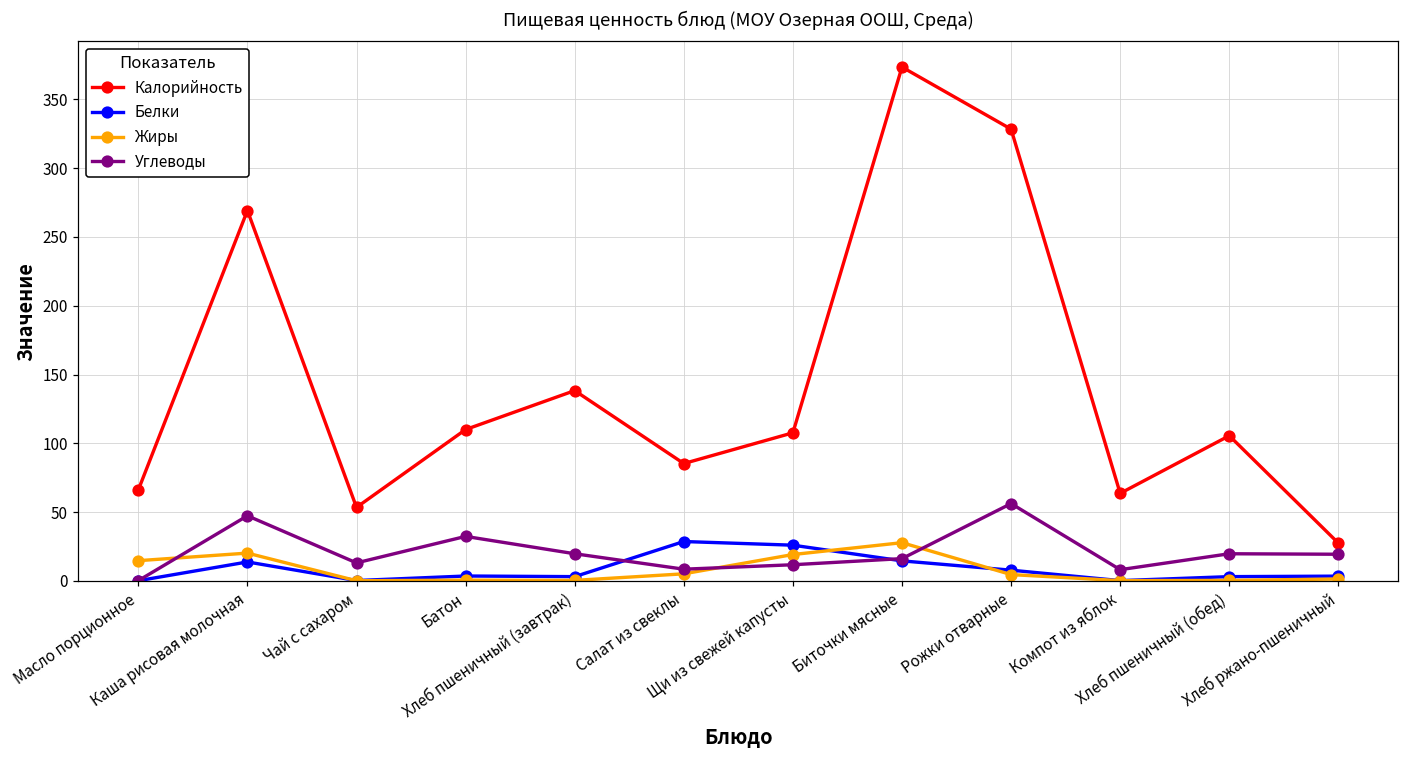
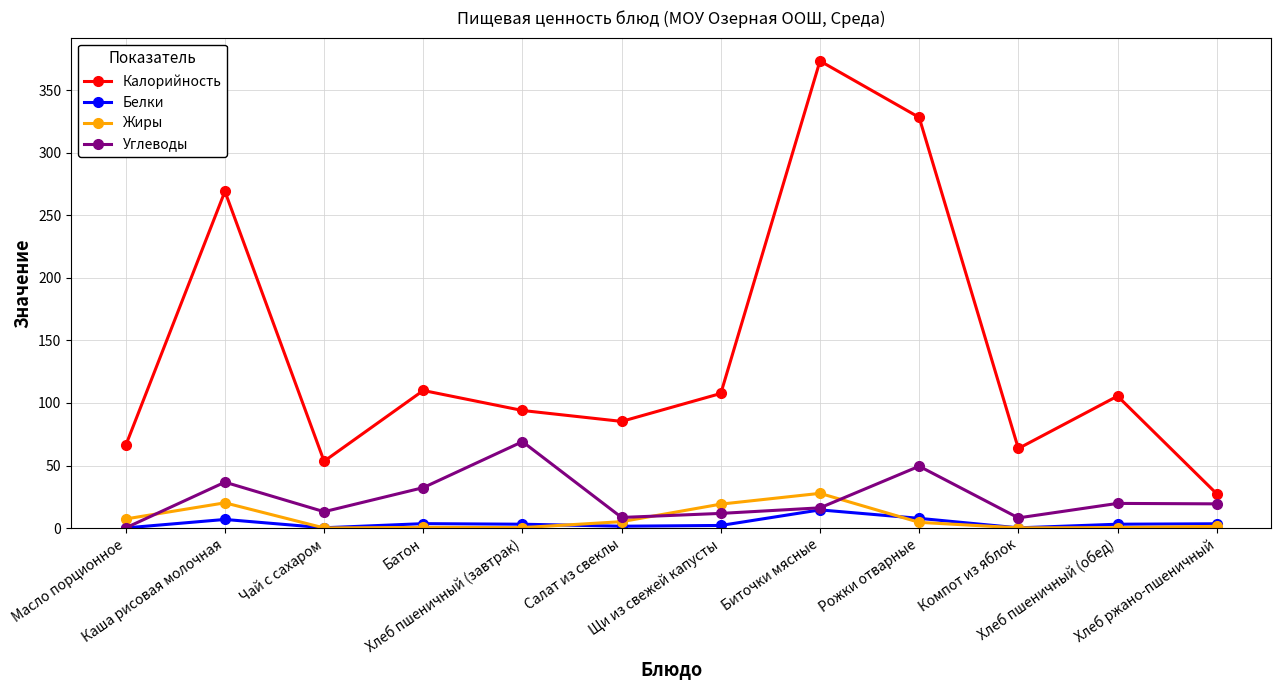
  {
    "Калорийность": {
      "Масло порционное": 66,
      "Каша рисовая молочная": 269,
      "Чай с сахаром": 53,
      "Батон": 110,
-     "Хлеб пшеничный (завтрак)": 138,
+     "Хлеб пшеничный (завтрак)": 94,
      "Салат из свеклы": 85,
      "Щи из свежей капусты": 108,
      "Биточки мясные": 374,
      "Рожки отварные": 328,
      "Компот из яблок": 64,
      "Хлеб пшеничный (обед)": 106,
      "Хлеб ржано-пшеничный": 27
    },
    "Белки": {
-     "Каша рисовая молочная": 14,
+     "Каша рисовая молочная": 7,
      "Батон": 4,
      "Хлеб пшеничный (завтрак)": 3,
-     "Салат из свеклы": 29,
-     "Щи из свежей капусты": 26,
+     "Салат из свеклы": 1,
+     "Щи из свежей капусты": 2,
      "Рожки отварные": 8,
      "Хлеб пшеничный (обед)": 3,
      "Хлеб ржано-пшеничный": 3
    },
    "Жиры": {
-     "Масло порционное": 15,
+     "Масло порционное": 7,
      "Каша рисовая молочная": 20,
      "Батон": 1,
      "Хлеб пшеничный (завтрак)": 0,
      "Салат из свеклы": 5,
      "Щи из свежей капусты": 19,
      "Биточки мясные": 28,
      "Рожки отварные": 5,
      "Хлеб пшеничный (обед)": 0,
      "Хлеб ржано-пшеничный": 1
    },
    "Углеводы": {
-     "Каша рисовая молочная": 47,
+     "Каша рисовая молочная": 37,
      "Чай с сахаром": 13,
      "Батон": 32,
-     "Хлеб пшеничный (завтрак)": 20,
+     "Хлеб пшеничный (завтрак)": 69,
      "Салат из свеклы": 8,
      "Щи из свежей капусты": 12,
-     "Рожки отварные": 56,
+     "Рожки отварные": 49,
      "Компот из яблок": 8,
      "Хлеб пшеничный (обед)": 20,
      "Хлеб ржано-пшеничный": 19
    }
  }
